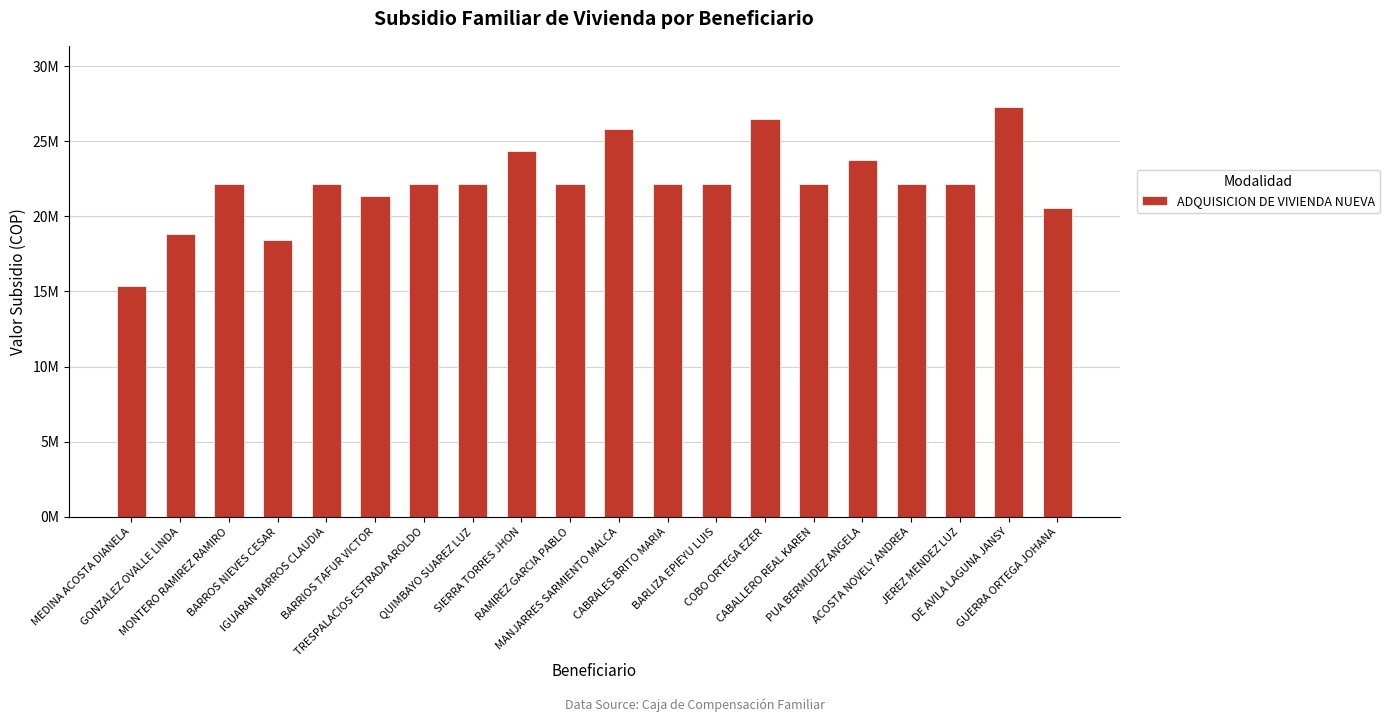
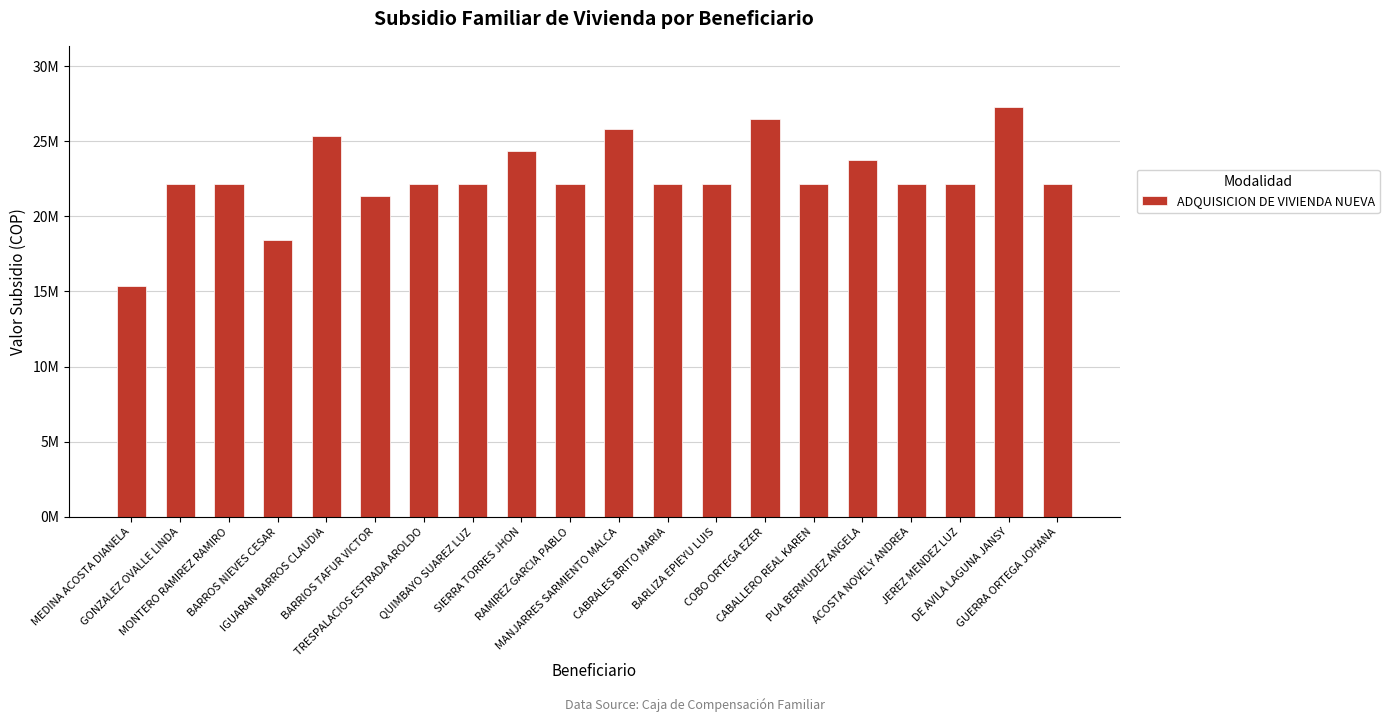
  {
    "MEDINA ACOSTA DIANELA": 15400000,
-   "GONZALEZ OVALLE LINDA": 18800000,
+   "GONZALEZ OVALLE LINDA": 22100000,
    "MONTERO RAMIREZ RAMIRO": 22100000,
    "BARROS NIEVES CESAR": 18400000,
-   "IGUARAN BARROS CLAUDIA": 22100000,
+   "IGUARAN BARROS CLAUDIA": 25400000,
    "BARRIOS TAFUR VICTOR": 21300000,
    "TRESPALACIOS ESTRADA AROLDO": 22100000,
    "QUIMBAYO SUAREZ LUZ": 22100000,
    "SIERRA TORRES JHON": 24300000,
    "RAMIREZ GARCIA PABLO": 22100000,
    "MANJARRES SARMIENTO MALCA": 25800000,
    "CABRALES BRITO MARIA": 22100000,
    "BARLIZA EPIEYU LUIS": 22100000,
    "COBO ORTEGA EZER": 26500000,
    "CABALLERO REAL KAREN": 22100000,
    "PUA BERMUDEZ ANGELA": 23700000,
    "ACOSTA NOVELY ANDREA": 22100000,
    "JEREZ MENDEZ LUZ": 22100000,
    "DE AVILA LAGUNA JANSY": 27300000,
-   "GUERRA ORTEGA JOHANA": 20500000
+   "GUERRA ORTEGA JOHANA": 22100000
  }
